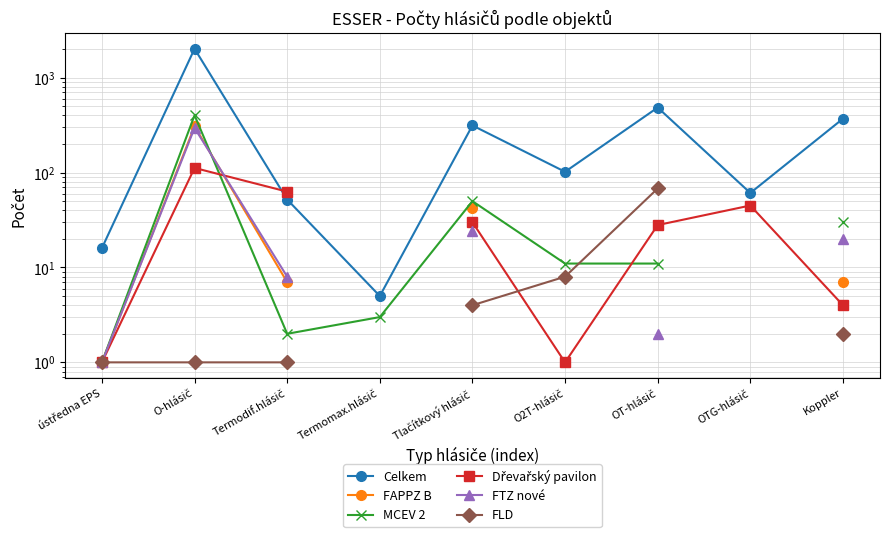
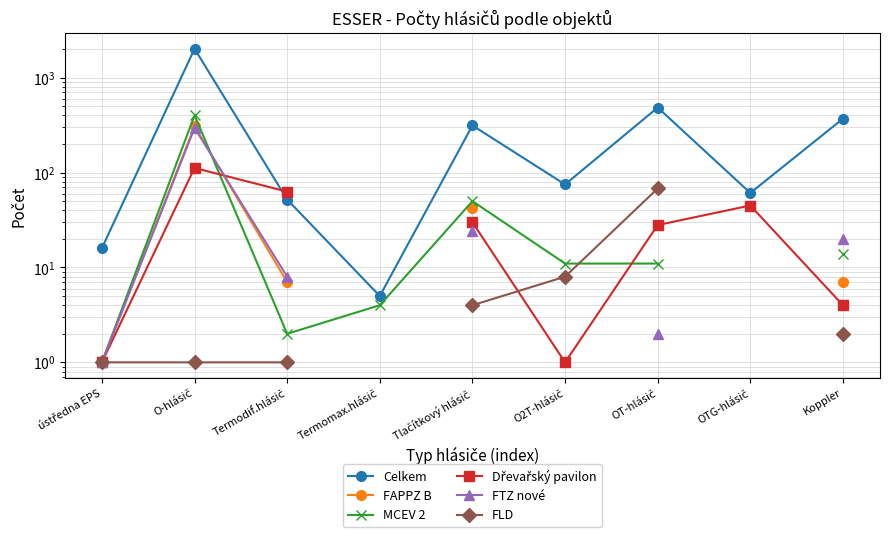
  {
    "Celkem": {
      "ústředna EPS": 16,
      "O-hlásič": 2000,
      "Termodif.hlásič": 50,
      "Termomax.hlásič": 5,
      "Tlačítkový hlásič": 310,
-     "O2T-hlásič": 100,
+     "O2T-hlásič": 80,
      "OT-hlásič": 500,
      "OTG-hlásič": 60,
      "Koppler": 370
    },
    "FAPPZ B": {
      "Termodif.hlásič": 7,
      "Tlačítkový hlásič": 40,
      "Koppler": 7
    },
    "MCEV 2": {
      "O-hlásič": 400,
      "Termodif.hlásič": 2,
-     "Termomax.hlásič": 3,
+     "Termomax.hlásič": 4,
      "Tlačítkový hlásič": 50,
      "O2T-hlásič": 11,
      "OT-hlásič": 11,
-     "Koppler": 30
+     "Koppler": 14
    },
    "Dřevařský pavilon": {
      "O-hlásič": 110,
      "Termodif.hlásič": 60,
      "Tlačítkový hlásič": 30,
      "O2T-hlásič": 1,
      "OT-hlásič": 28,
      "OTG-hlásič": 50,
      "Koppler": 4
    },
    "FTZ nové": {
      "Termodif.hlásič": 8,
      "Tlačítkový hlásič": 24,
      "OT-hlásič": 2,
      "Koppler": 20
    },
    "FLD": {
      "O-hlásič": 1,
      "Termodif.hlásič": 1,
      "Tlačítkový hlásič": 4,
      "O2T-hlásič": 8,
      "OT-hlásič": 70,
      "Koppler": 2
    }
  }
